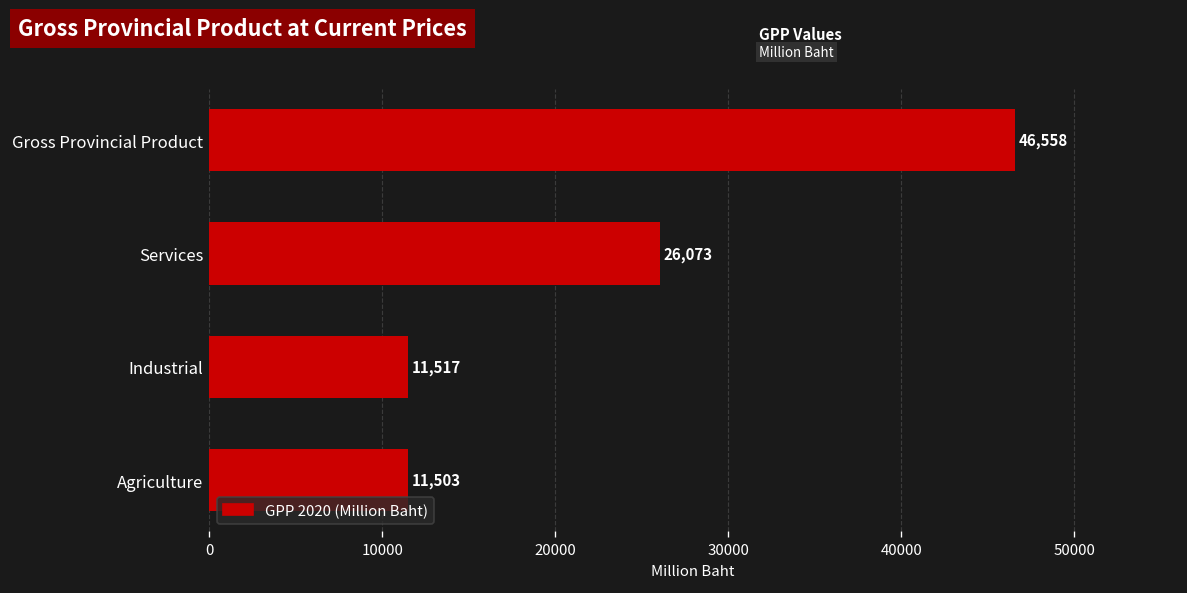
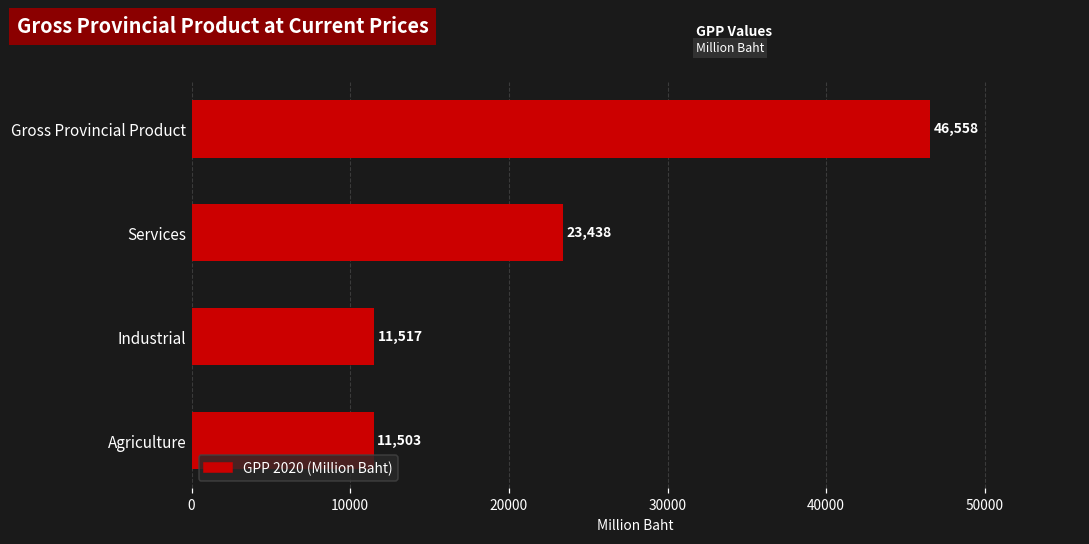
  {
    "Gross Provincial Product": "46,558",
-   "Services": "26,073",
+   "Services": "23,438",
    "Industrial": "11,517",
    "Agriculture": "11,503"
  }
